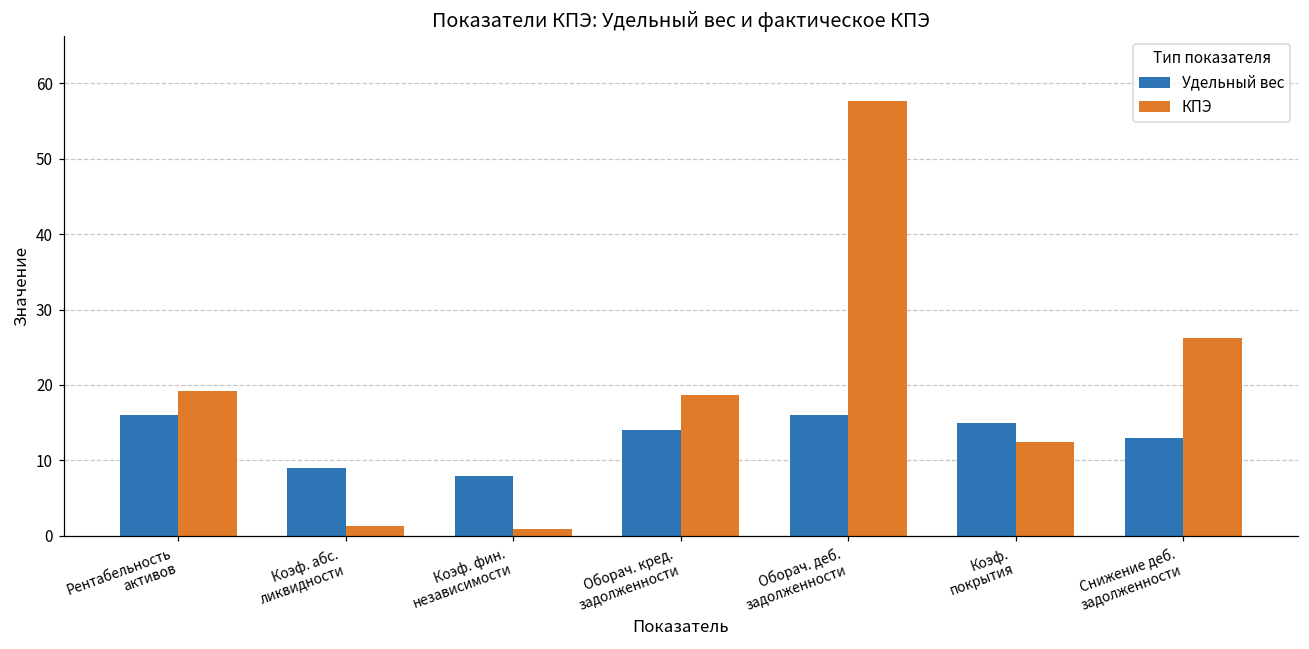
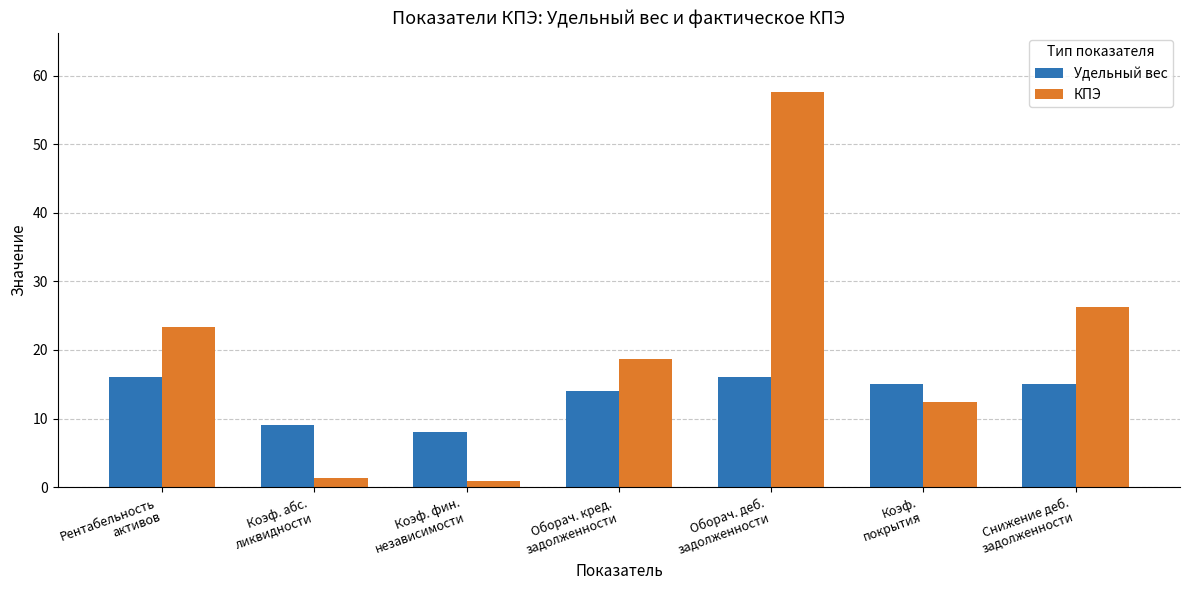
  {
    "Удельный вес": {
      "Рентабельность активов": 16,
      "Коэф. абс. ликвидности": 9,
      "Коэф. фин. независимости": 8,
      "Оборач. кред. задолженности": 14,
      "Оборач. деб. задолженности": 16,
      "Коэф. покрытия": 15,
-     "Снижение деб. задолженности": 13
+     "Снижение деб. задолженности": 15
    },
    "КПЭ": {
-     "Рентабельность активов": 19,
+     "Рентабельность активов": 23,
      "Коэф. абс. ликвидности": 1,
      "Коэф. фин. независимости": 1,
      "Оборач. кред. задолженности": 19,
      "Оборач. деб. задолженности": 58,
      "Коэф. покрытия": 12,
      "Снижение деб. задолженности": 26
    }
  }
